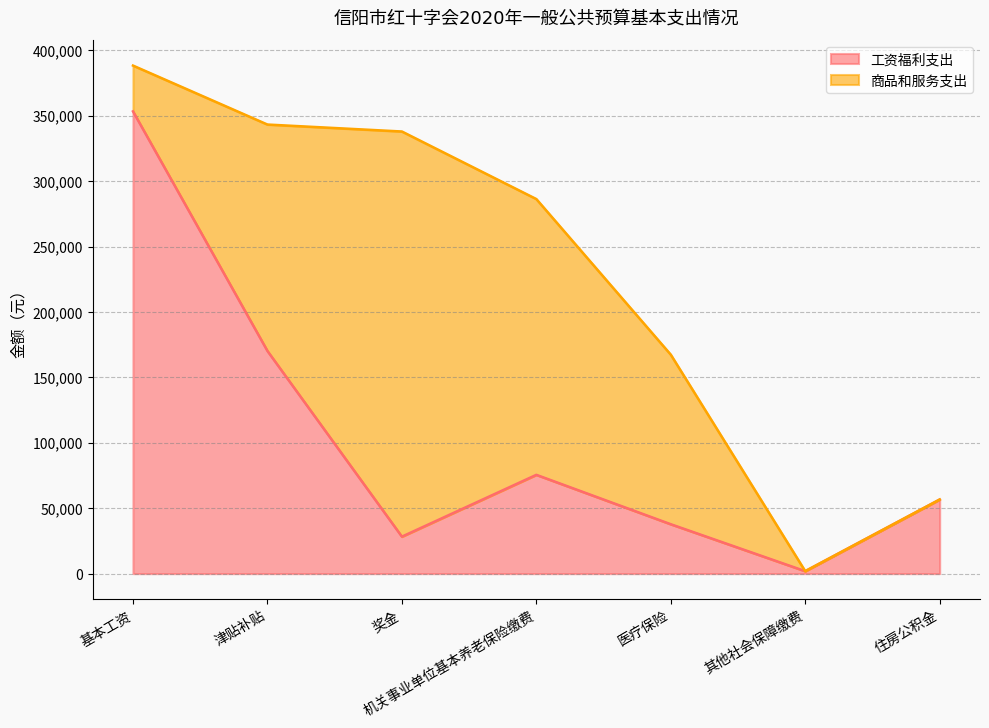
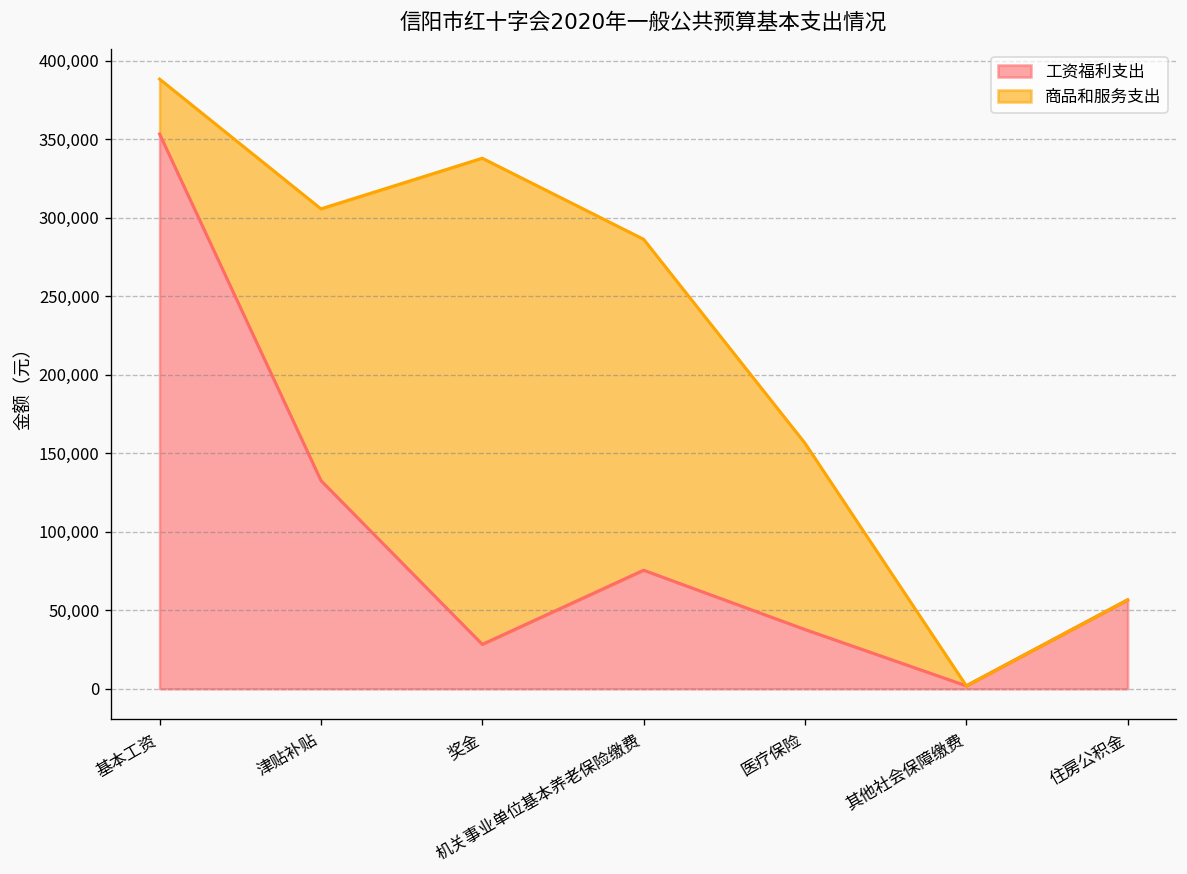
  {
    "工资福利支出": {
      "基本工资": "353,000",
-     "津贴补贴": "170,000",
+     "津贴补贴": "133,000",
      "奖金": "28,000",
      "机关事业单位基本养老保险缴费": "76,000",
      "医疗保险": "38,000"
    },
    "商品和服务支出": {
      "基本工资": "35,000",
      "津贴补贴": "173,000",
      "奖金": "310,000",
      "机关事业单位基本养老保险缴费": "211,000",
-     "医疗保险": "130,000"
+     "医疗保险": "119,000"
    }
  }
